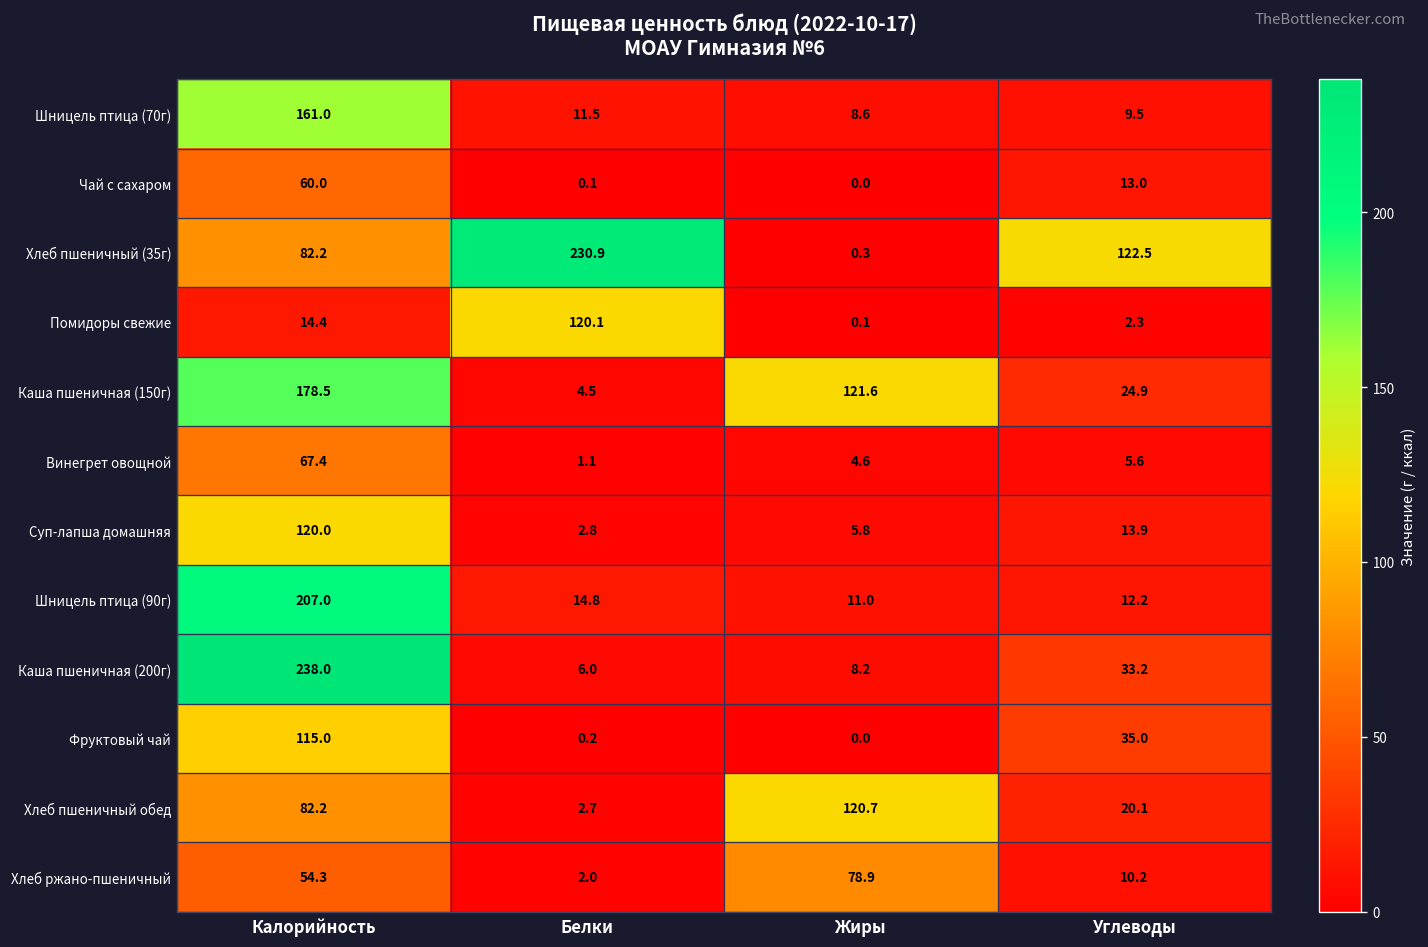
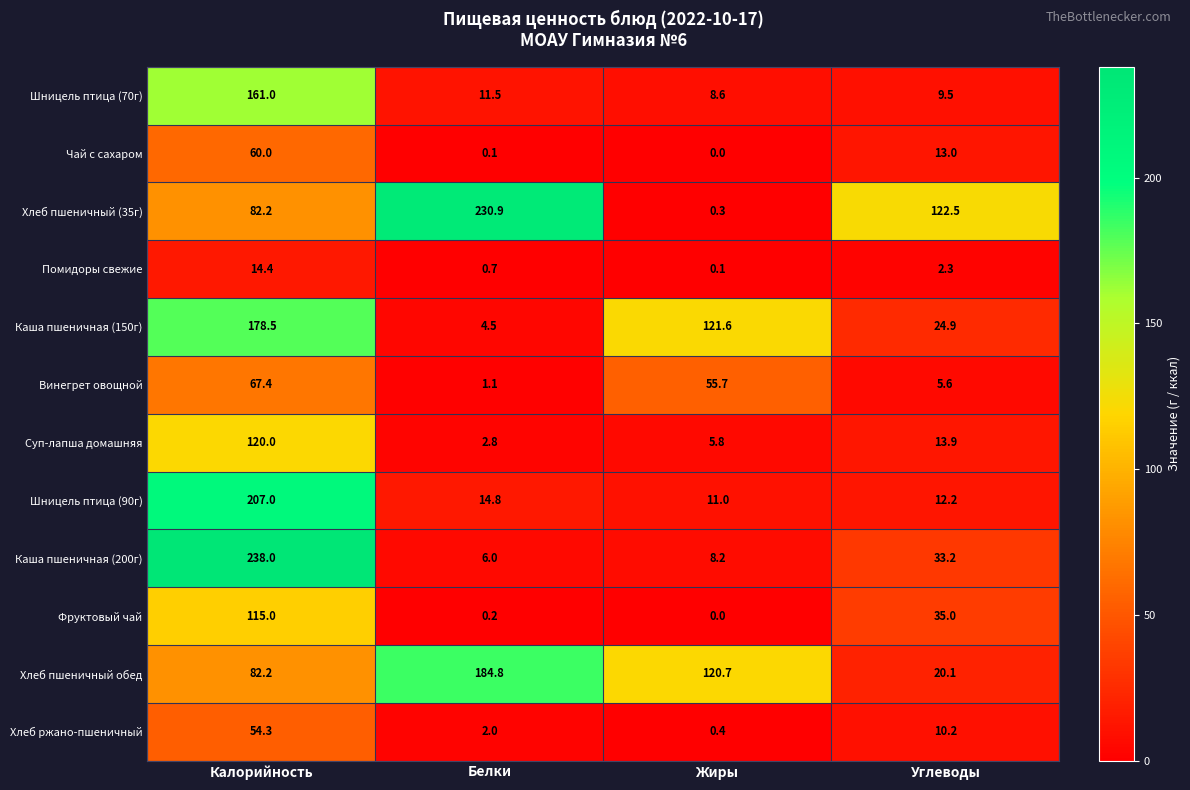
  {
    "Шницель птица (70г)": {
      "Калорийность": 161.0,
      "Белки": 11.5,
      "Жиры": 8.6,
      "Углеводы": 9.5
    },
    "Чай с сахаром": {
      "Калорийность": 60.0,
      "Белки": 0.1,
      "Жиры": 0.0,
      "Углеводы": 13.0
    },
    "Хлеб пшеничный (35г)": {
      "Калорийность": 82.2,
      "Белки": 230.9,
      "Жиры": 0.3,
      "Углеводы": 122.5
    },
    "Помидоры свежие": {
      "Калорийность": 14.4,
-     "Белки": 120.1,
+     "Белки": 0.7,
      "Жиры": 0.1,
      "Углеводы": 2.3
    },
    "Каша пшеничная (150г)": {
      "Калорийность": 178.5,
      "Белки": 4.5,
      "Жиры": 121.6,
      "Углеводы": 24.9
    },
    "Винегрет овощной": {
      "Калорийность": 67.4,
      "Белки": 1.1,
-     "Жиры": 4.6,
+     "Жиры": 55.7,
      "Углеводы": 5.6
    },
    "Суп-лапша домашняя": {
      "Калорийность": 120.0,
      "Белки": 2.8,
      "Жиры": 5.8,
      "Углеводы": 13.9
    },
    "Шницель птица (90г)": {
      "Калорийность": 207.0,
      "Белки": 14.8,
      "Жиры": 11.0,
      "Углеводы": 12.2
    },
    "Каша пшеничная (200г)": {
      "Калорийность": 238.0,
      "Белки": 6.0,
      "Жиры": 8.2,
      "Углеводы": 33.2
    },
    "Фруктовый чай": {
      "Калорийность": 115.0,
      "Белки": 0.2,
      "Жиры": 0.0,
      "Углеводы": 35.0
    },
    "Хлеб пшеничный обед": {
      "Калорийность": 82.2,
-     "Белки": 2.7,
+     "Белки": 184.8,
      "Жиры": 120.7,
      "Углеводы": 20.1
    },
    "Хлеб ржано-пшеничный": {
      "Калорийность": 54.3,
      "Белки": 2.0,
-     "Жиры": 78.9,
+     "Жиры": 0.4,
      "Углеводы": 10.2
    }
  }
